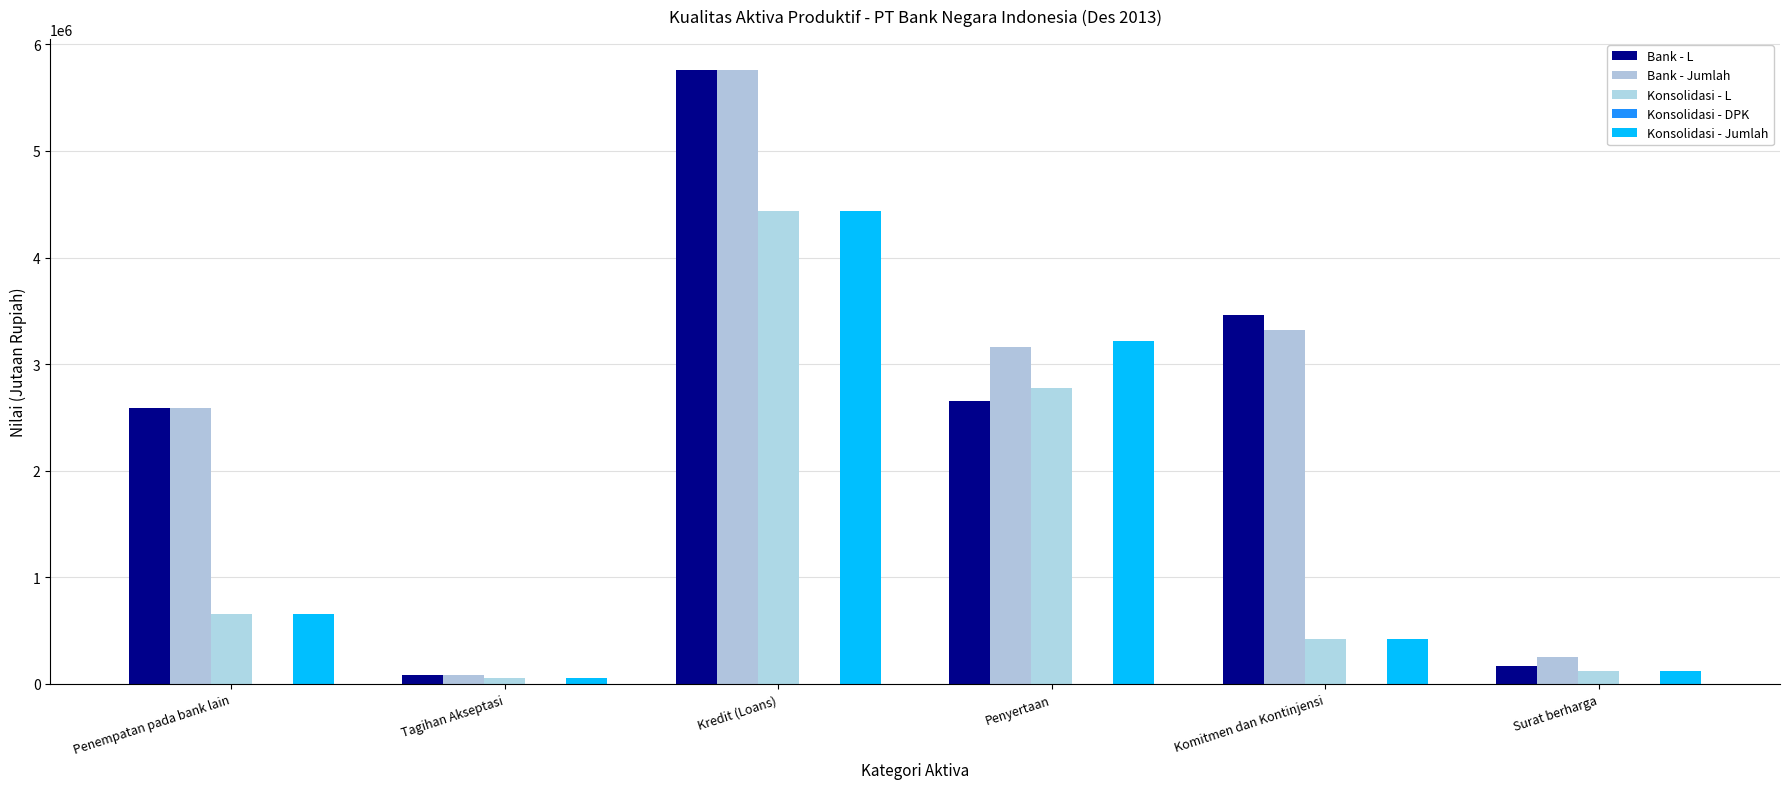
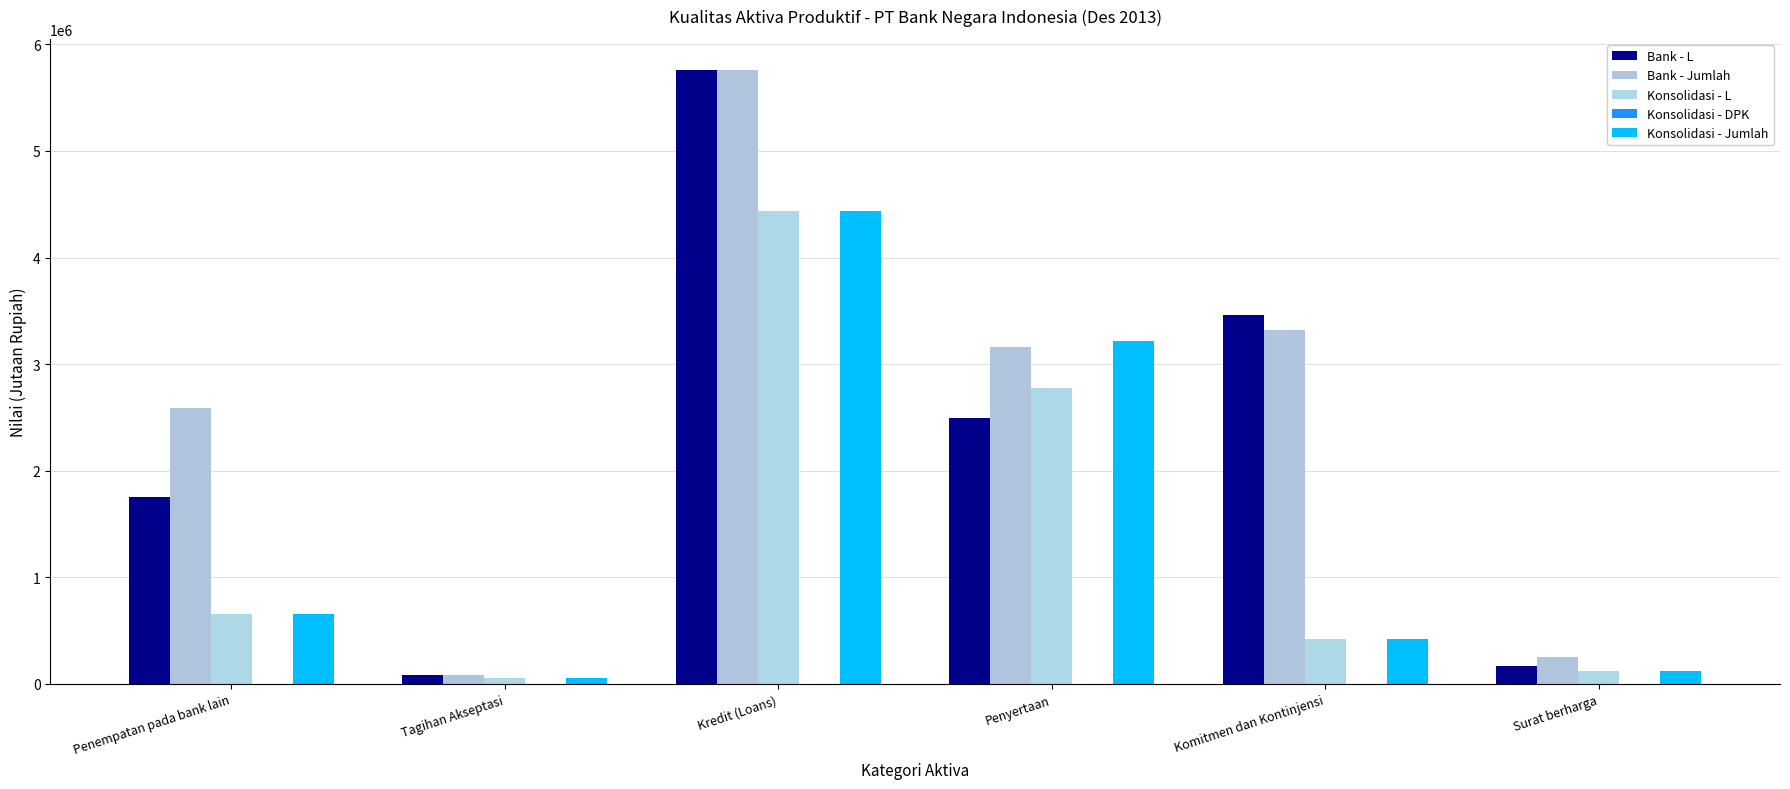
  {
    "Bank - L": {
-     "Penempatan pada bank lain": 2580000,
+     "Penempatan pada bank lain": 1750000,
      "Tagihan Akseptasi": 80000,
      "Kredit (Loans)": 5760000,
-     "Penyertaan": 2650000,
+     "Penyertaan": 2500000,
      "Komitmen dan Kontinjensi": 3460000,
      "Surat berharga": 170000
    }
  }
